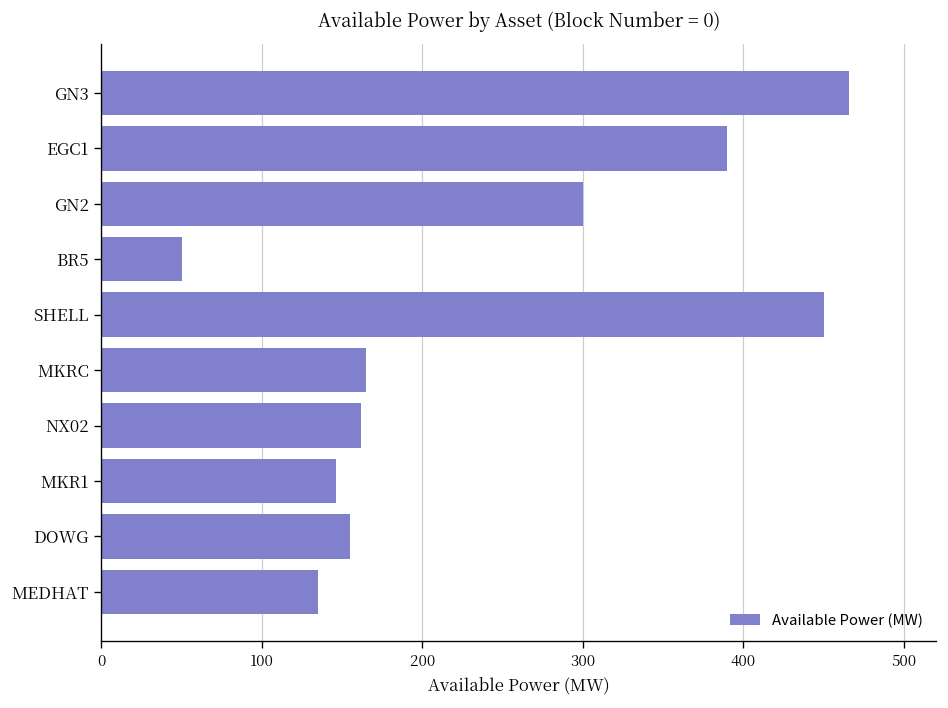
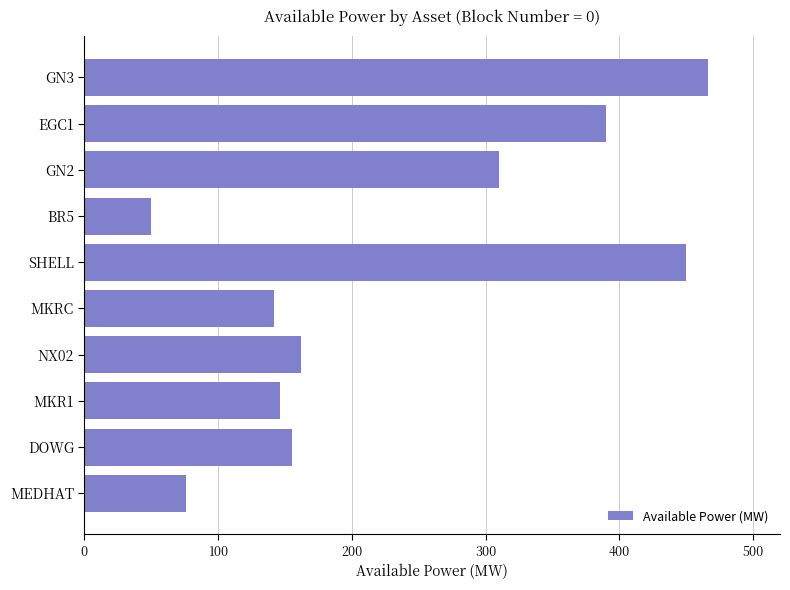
  {
    "GN3": 466,
    "EGC1": 390,
-   "GN2": 300,
+   "GN2": 310,
    "BR5": 50,
    "SHELL": 450,
-   "MKRC": 165,
+   "MKRC": 142,
    "NX02": 162,
    "MKR1": 146,
    "DOWG": 155,
-   "MEDHAT": 135
+   "MEDHAT": 76
  }
